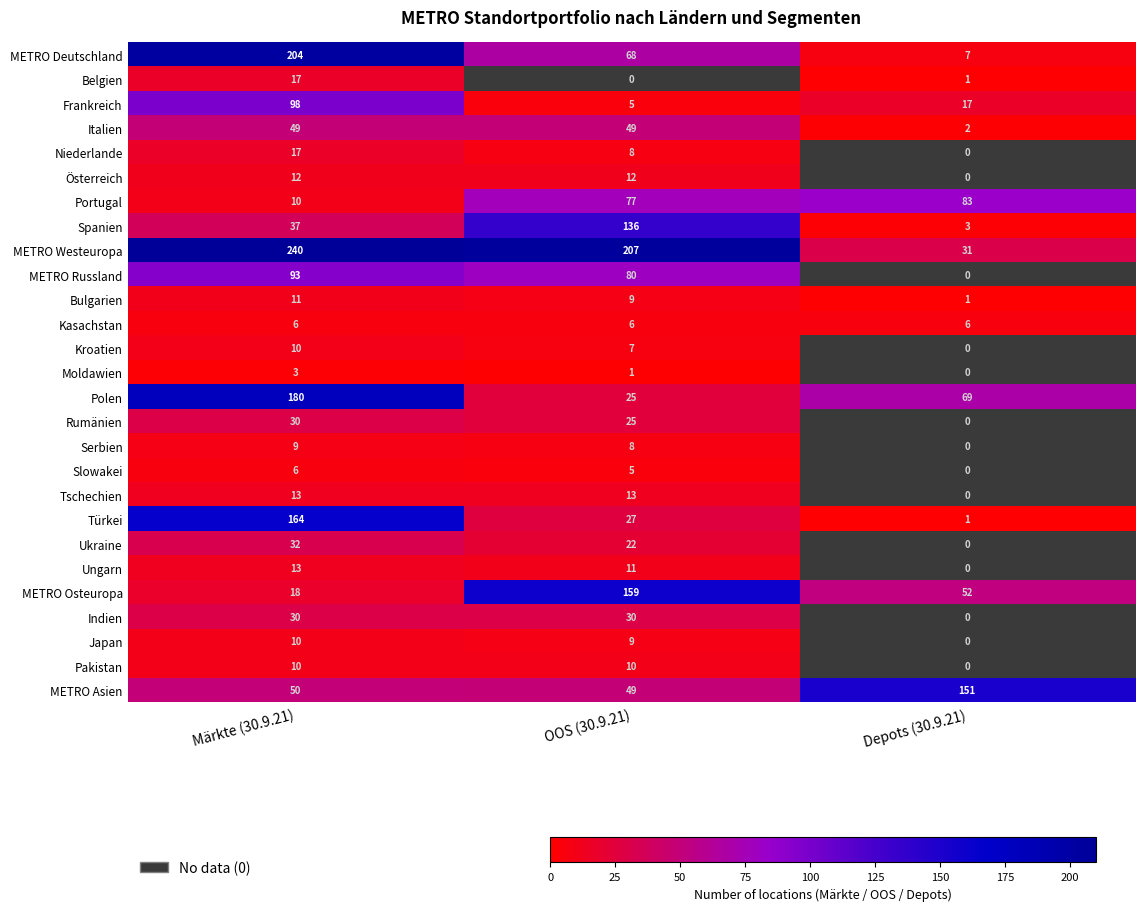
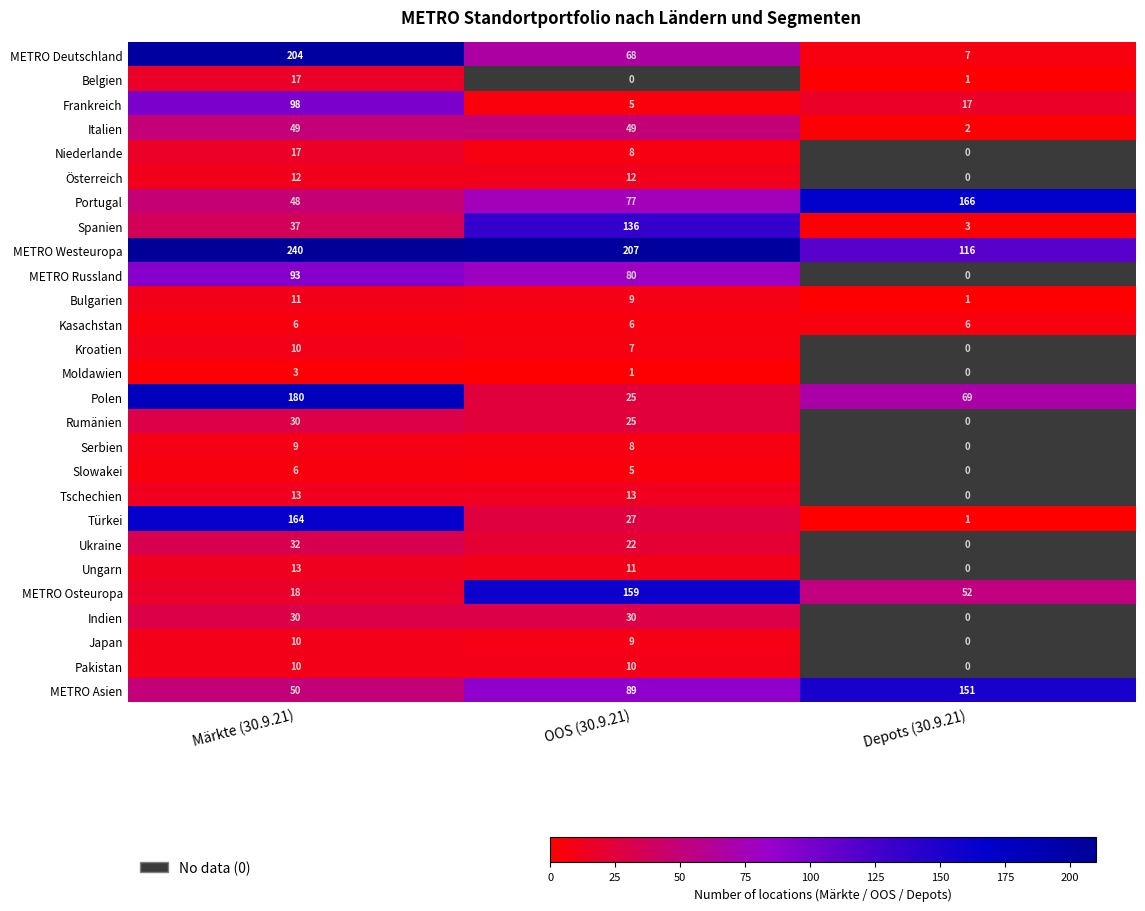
  {
    "METRO Deutschland": {
      "Märkte (30.9.21)": 204,
      "OOS (30.9.21)": 68,
      "Depots (30.9.21)": 7
    },
    "Belgien": {
      "Märkte (30.9.21)": 17,
      "Depots (30.9.21)": 1
    },
    "Frankreich": {
      "Märkte (30.9.21)": 98,
      "OOS (30.9.21)": 5,
      "Depots (30.9.21)": 17
    },
    "Italien": {
      "Märkte (30.9.21)": 49,
      "OOS (30.9.21)": 49,
      "Depots (30.9.21)": 2
    },
    "Niederlande": {
      "Märkte (30.9.21)": 17,
      "OOS (30.9.21)": 8
    },
    "Österreich": {
      "Märkte (30.9.21)": 12,
      "OOS (30.9.21)": 12
    },
    "Portugal": {
-     "Märkte (30.9.21)": 10,
+     "Märkte (30.9.21)": 48,
      "OOS (30.9.21)": 77,
-     "Depots (30.9.21)": 83
+     "Depots (30.9.21)": 166
    },
    "Spanien": {
      "Märkte (30.9.21)": 37,
      "OOS (30.9.21)": 136,
      "Depots (30.9.21)": 3
    },
    "METRO Westeuropa": {
      "Märkte (30.9.21)": 240,
      "OOS (30.9.21)": 207,
-     "Depots (30.9.21)": 31
+     "Depots (30.9.21)": 116
    },
    "METRO Russland": {
      "Märkte (30.9.21)": 93,
      "OOS (30.9.21)": 80
    },
    "Bulgarien": {
      "Märkte (30.9.21)": 11,
      "OOS (30.9.21)": 9,
      "Depots (30.9.21)": 1
    },
    "Kasachstan": {
      "Märkte (30.9.21)": 6,
      "OOS (30.9.21)": 6,
      "Depots (30.9.21)": 6
    },
    "Kroatien": {
      "Märkte (30.9.21)": 10,
      "OOS (30.9.21)": 7
    },
    "Moldawien": {
      "Märkte (30.9.21)": 3,
      "OOS (30.9.21)": 1
    },
    "Polen": {
      "Märkte (30.9.21)": 180,
      "OOS (30.9.21)": 25,
      "Depots (30.9.21)": 69
    },
    "Rumänien": {
      "Märkte (30.9.21)": 30,
      "OOS (30.9.21)": 25
    },
    "Serbien": {
      "Märkte (30.9.21)": 9,
      "OOS (30.9.21)": 8
    },
    "Slowakei": {
      "Märkte (30.9.21)": 6,
      "OOS (30.9.21)": 5
    },
    "Tschechien": {
      "Märkte (30.9.21)": 13,
      "OOS (30.9.21)": 13
    },
    "Türkei": {
      "Märkte (30.9.21)": 164,
      "OOS (30.9.21)": 27,
      "Depots (30.9.21)": 1
    },
    "Ukraine": {
      "Märkte (30.9.21)": 32,
      "OOS (30.9.21)": 22
    },
    "Ungarn": {
      "Märkte (30.9.21)": 13,
      "OOS (30.9.21)": 11
    },
    "METRO Osteuropa": {
      "Märkte (30.9.21)": 18,
      "OOS (30.9.21)": 159,
      "Depots (30.9.21)": 52
    },
    "Indien": {
      "Märkte (30.9.21)": 30,
      "OOS (30.9.21)": 30
    },
    "Japan": {
      "Märkte (30.9.21)": 10,
      "OOS (30.9.21)": 9
    },
    "Pakistan": {
      "Märkte (30.9.21)": 10,
      "OOS (30.9.21)": 10
    },
    "METRO Asien": {
      "Märkte (30.9.21)": 50,
-     "OOS (30.9.21)": 49,
+     "OOS (30.9.21)": 89,
      "Depots (30.9.21)": 151
    }
  }
